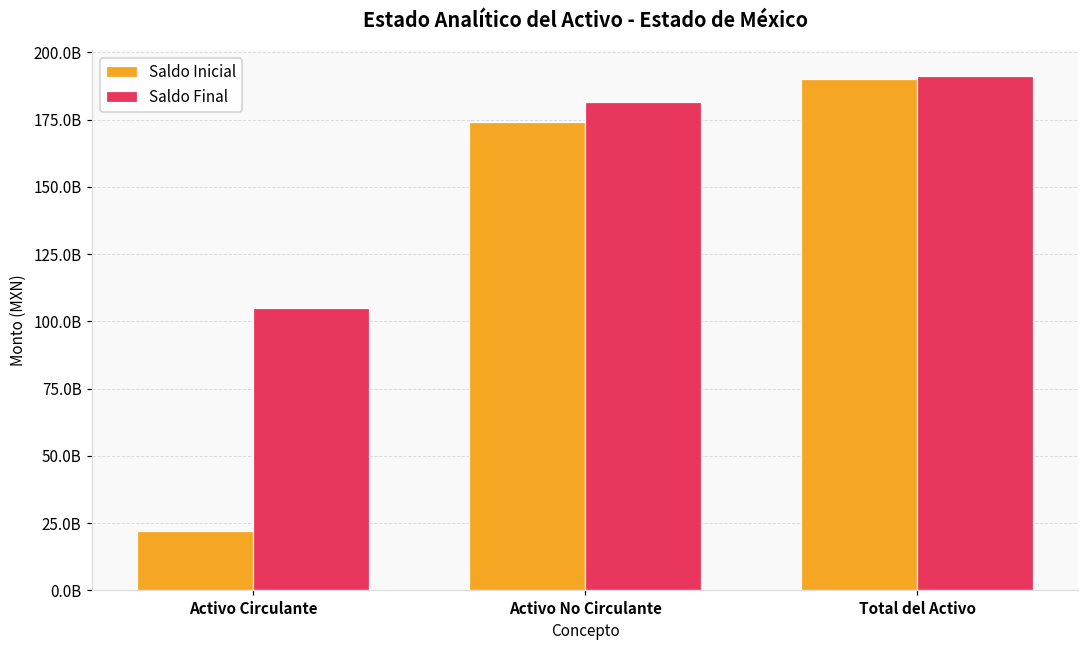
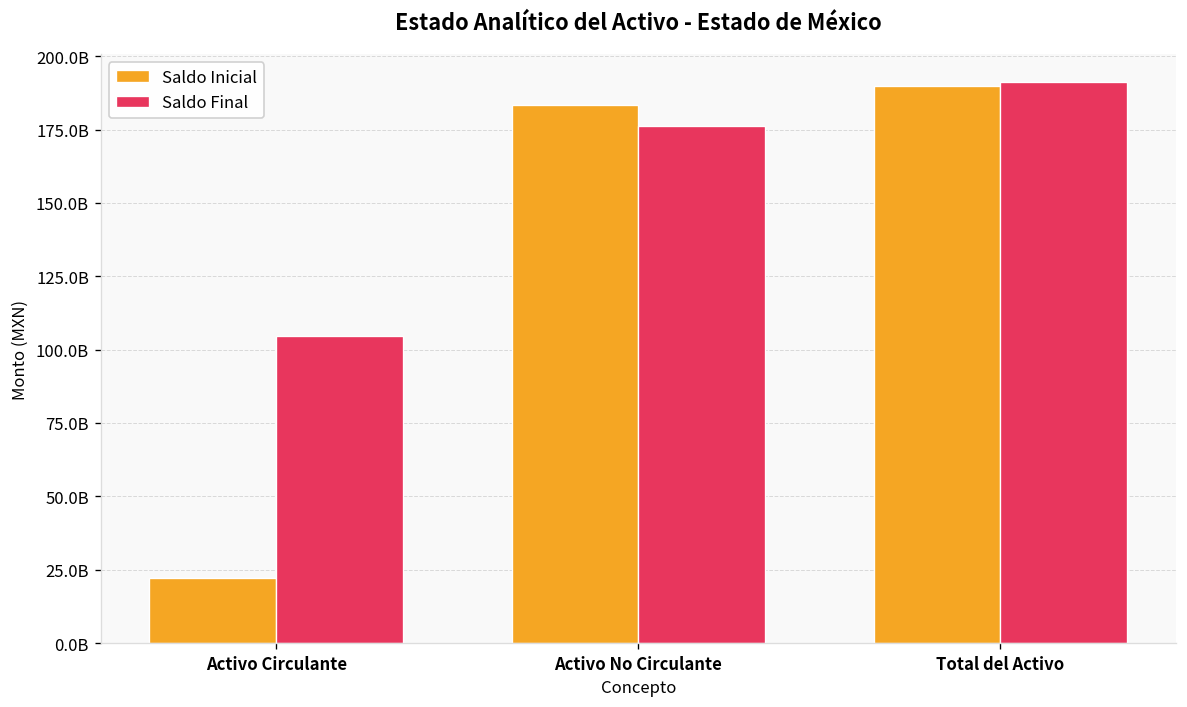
  {
    "Saldo Inicial": {
      "Activo Circulante": 22000000000,
-     "Activo No Circulante": 174000000000,
+     "Activo No Circulante": 183000000000,
      "Total del Activo": 190000000000
    },
    "Saldo Final": {
      "Activo Circulante": 105000000000,
-     "Activo No Circulante": 182000000000,
+     "Activo No Circulante": 176000000000,
      "Total del Activo": 191000000000
    }
  }
